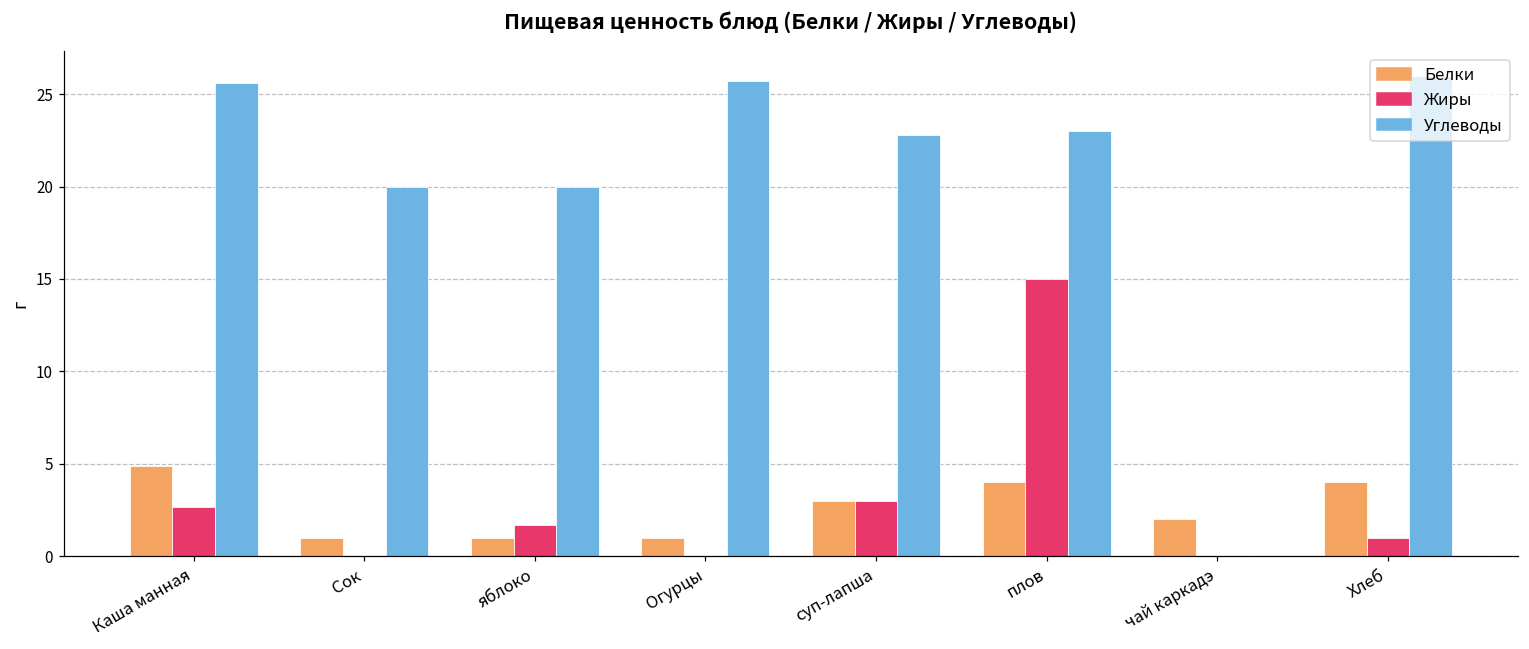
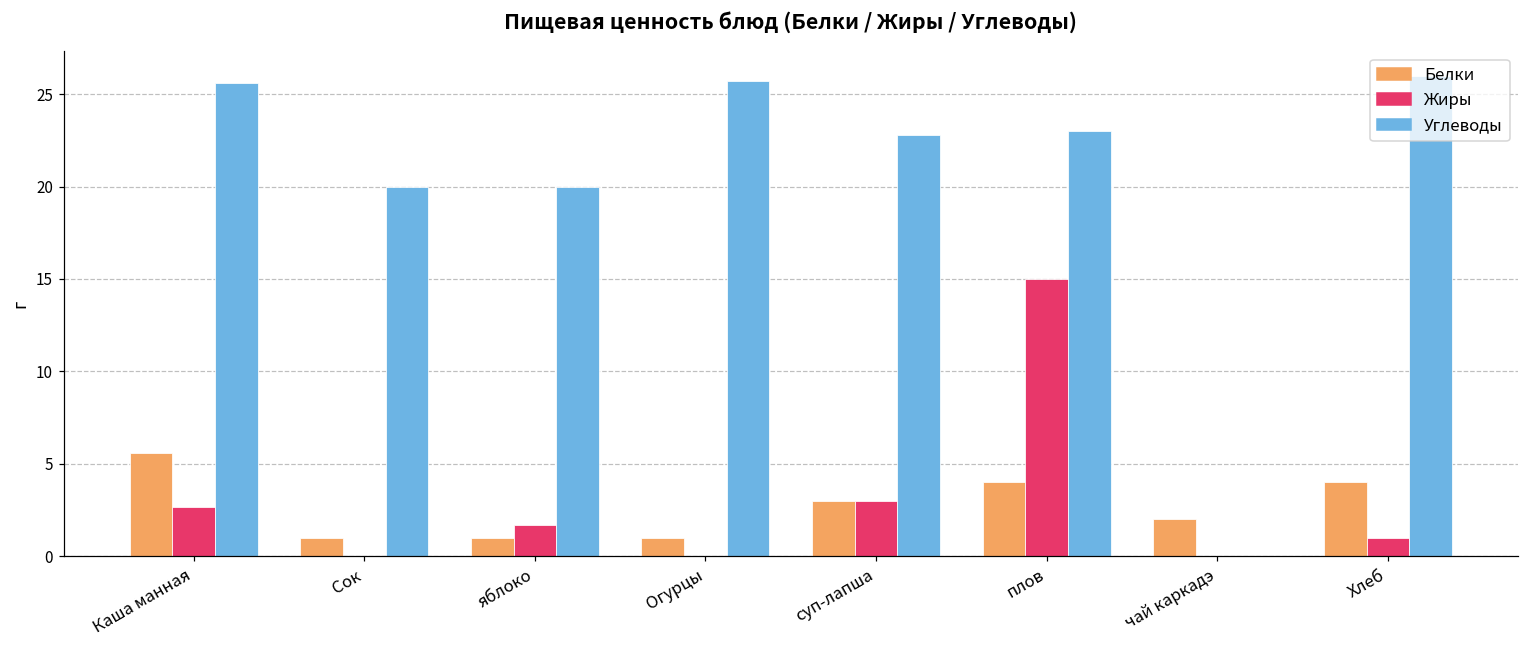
  {
    "Белки": {
-     "Каша манная": 4.9,
+     "Каша манная": 5.6,
      "Сок": 1.0,
      "яблоко": 1.0,
      "Огурцы": 1.0,
      "суп-лапша": 3.0,
      "плов": 4.0,
      "чай каркадэ": 2.0,
      "Хлеб": 4.0
    },
    "Жиры": {
      "Каша манная": 2.7,
      "Сок": 0.0,
      "яблоко": 1.7,
      "Огурцы": 0.0,
      "суп-лапша": 3.0,
      "плов": 15.0,
      "чай каркадэ": 0.0,
      "Хлеб": 1.0
    },
    "Углеводы": {
      "Каша манная": 25.6,
      "Сок": 20.0,
      "яблоко": 20.0,
      "Огурцы": 25.7,
      "суп-лапша": 22.8,
      "плов": 23.0,
      "чай каркадэ": 0.0
    }
  }
